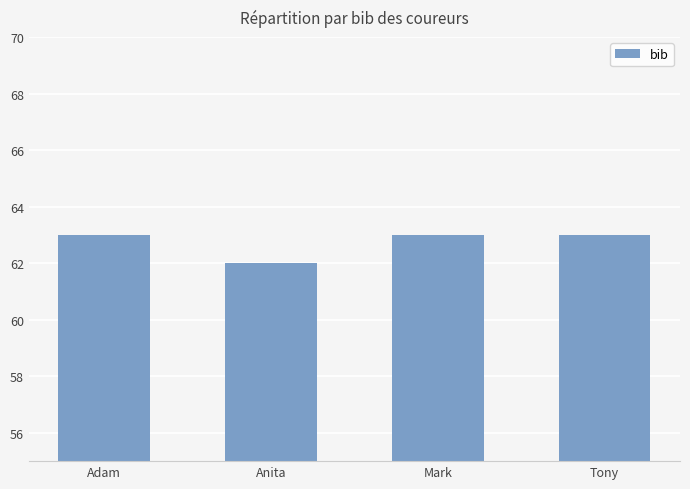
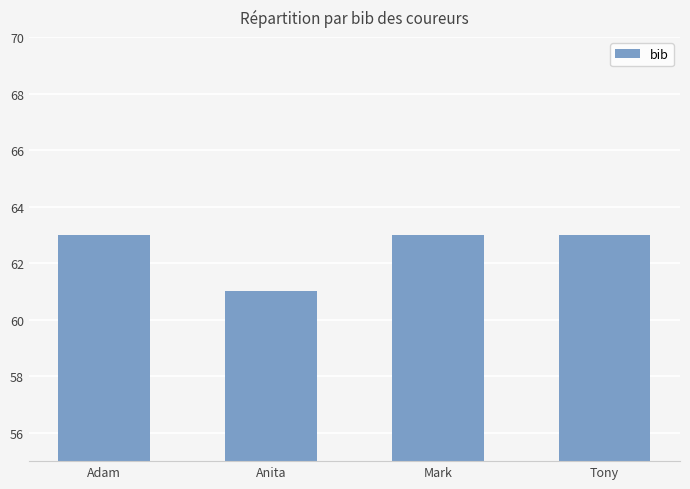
  {
    "Adam": 63,
-   "Anita": 62,
+   "Anita": 61,
    "Mark": 63,
    "Tony": 63
  }
